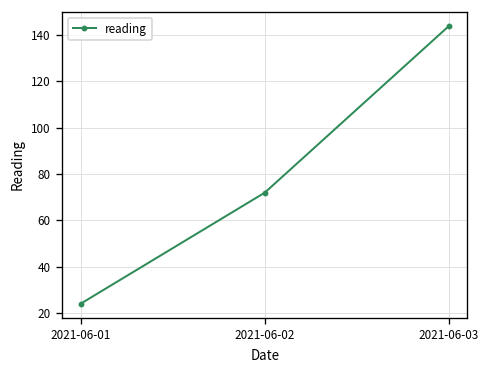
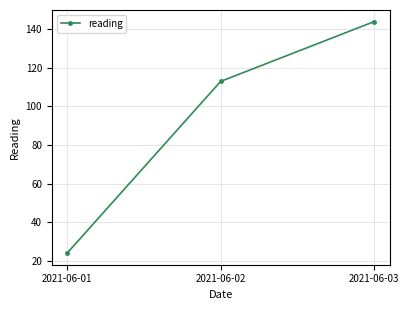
  {
    "2021-06-01": 24,
-   "2021-06-02": 72,
+   "2021-06-02": 113,
    "2021-06-03": 144
  }
